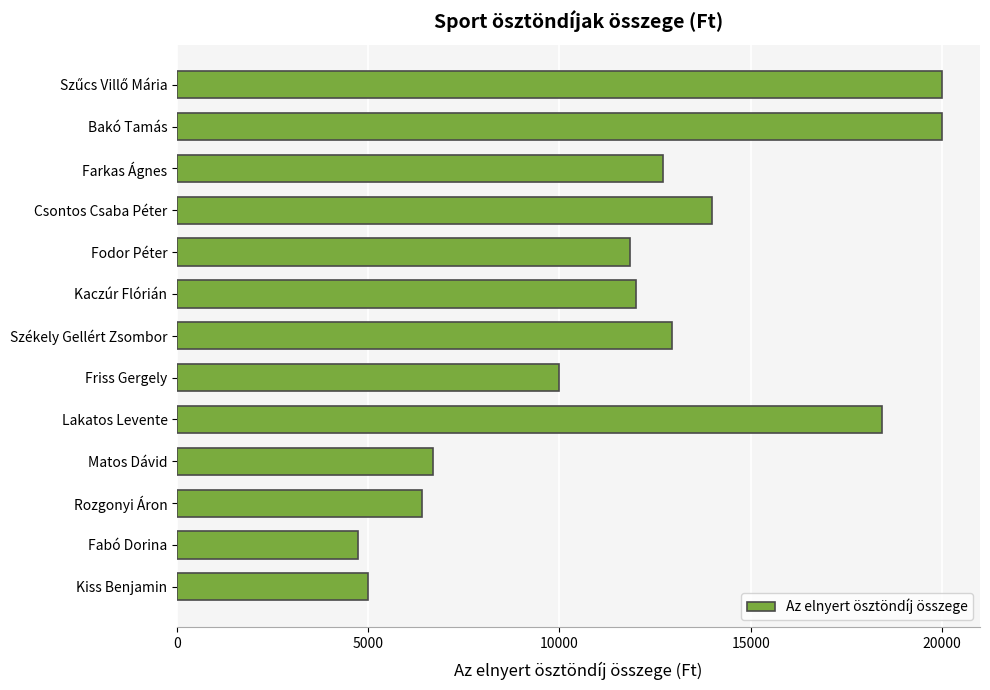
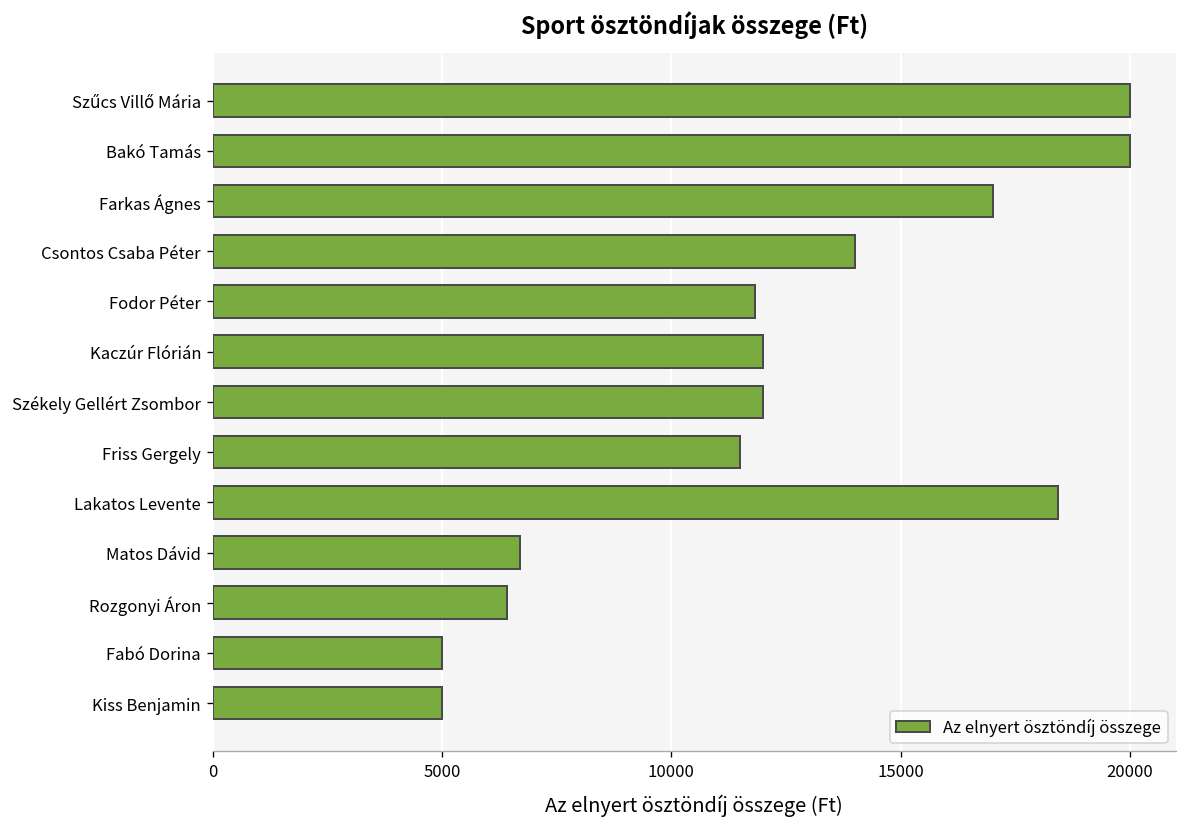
  {
    "Szűcs Villő Mária": 20000,
    "Bakó Tamás": 20000,
-   "Farkas Ágnes": 12700,
+   "Farkas Ágnes": 17000,
    "Csontos Csaba Péter": 14000,
    "Fodor Péter": 11800,
    "Kaczúr Flórián": 12000,
-   "Székely Gellért Zsombor": 12900,
-   "Friss Gergely": 10000,
+   "Székely Gellért Zsombor": 12000,
+   "Friss Gergely": 11500,
    "Lakatos Levente": 18400,
    "Matos Dávid": 6700,
    "Rozgonyi Áron": 6400,
-   "Fabó Dorina": 4700,
+   "Fabó Dorina": 5000,
    "Kiss Benjamin": 5000
  }
